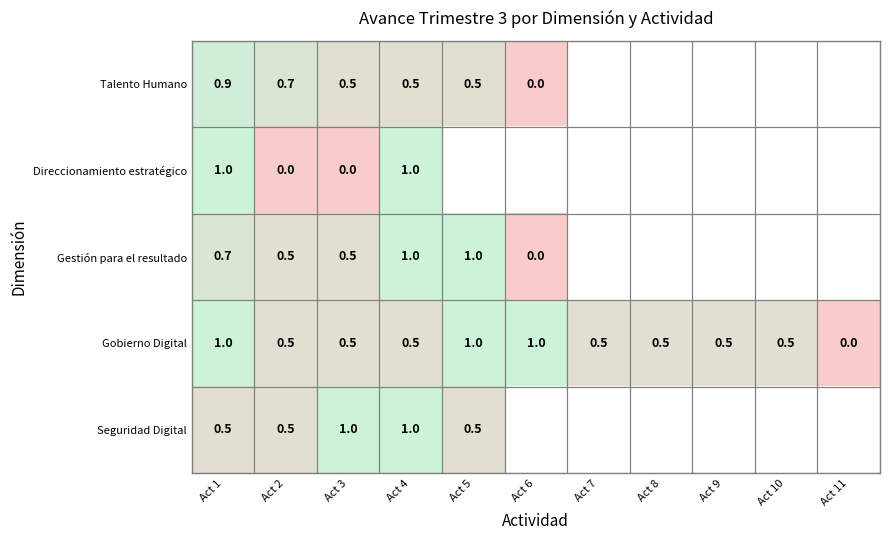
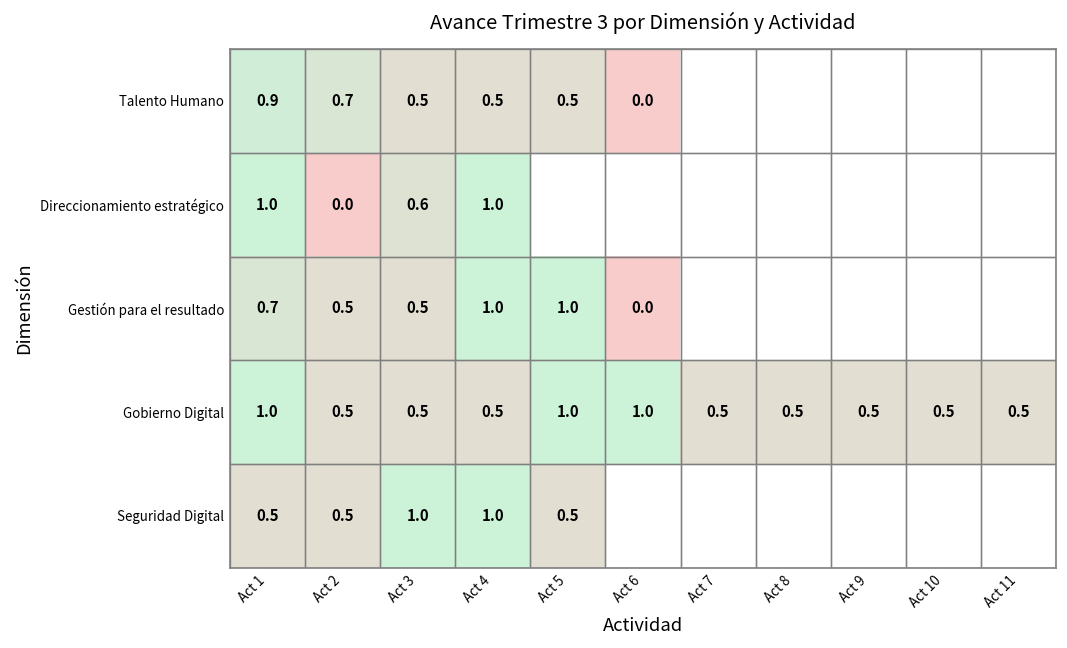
  {
    "Talento Humano": {
      "Act 1": 0.9,
      "Act 2": 0.7,
      "Act 3": 0.5,
      "Act 4": 0.5,
      "Act 5": 0.5,
      "Act 6": 0.0
    },
    "Direccionamiento estratégico": {
      "Act 1": 1.0,
      "Act 2": 0.0,
-     "Act 3": 0.0,
+     "Act 3": 0.6,
      "Act 4": 1.0
    },
    "Gestión para el resultado": {
      "Act 1": 0.7,
      "Act 2": 0.5,
      "Act 3": 0.5,
      "Act 4": 1.0,
      "Act 5": 1.0,
      "Act 6": 0.0
    },
    "Gobierno Digital": {
      "Act 1": 1.0,
      "Act 2": 0.5,
      "Act 3": 0.5,
      "Act 4": 0.5,
      "Act 5": 1.0,
      "Act 6": 1.0,
      "Act 7": 0.5,
      "Act 8": 0.5,
      "Act 9": 0.5,
      "Act 10": 0.5,
-     "Act 11": 0.0
+     "Act 11": 0.5
    },
    "Seguridad Digital": {
      "Act 1": 0.5,
      "Act 2": 0.5,
      "Act 3": 1.0,
      "Act 4": 1.0,
      "Act 5": 0.5
    }
  }
